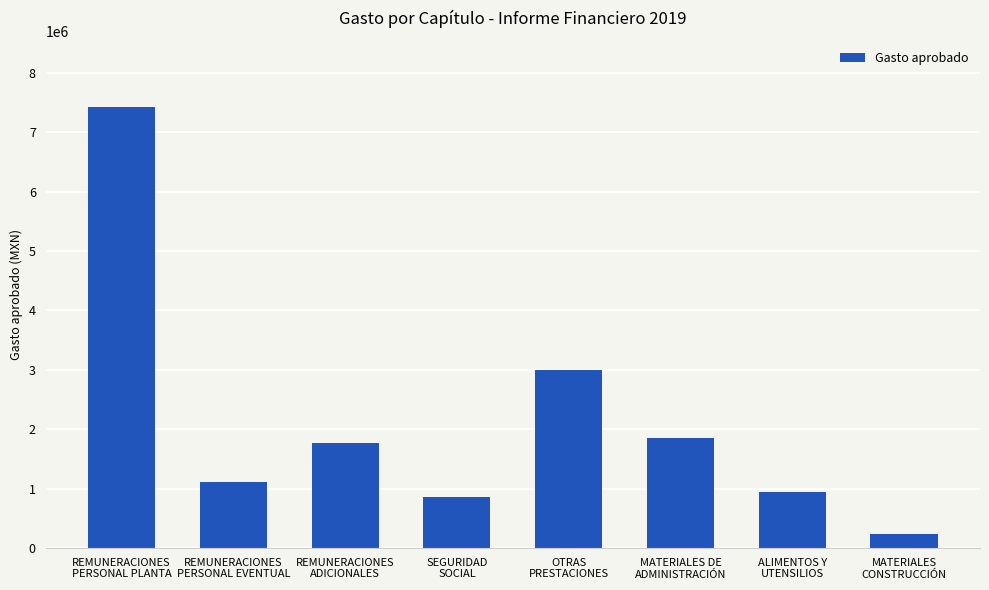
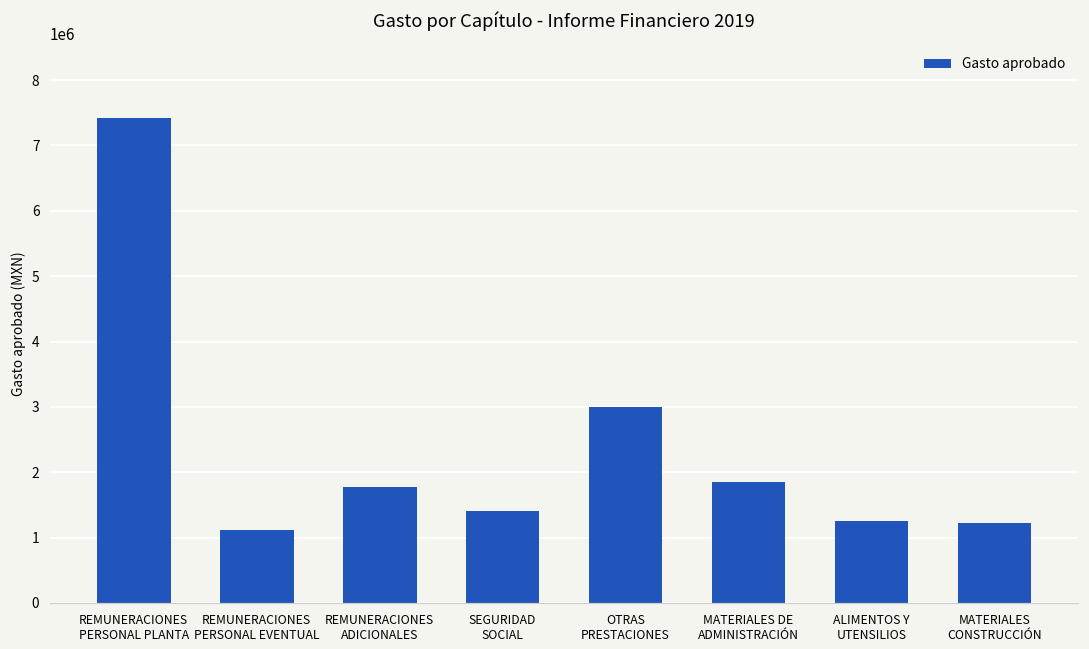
  {
    "REMUNERACIONES PERSONAL PLANTA": 7400000,
    "REMUNERACIONES PERSONAL EVENTUAL": 1100000,
    "REMUNERACIONES ADICIONALES": 1800000,
-   "SEGURIDAD SOCIAL": 900000,
+   "SEGURIDAD SOCIAL": 1400000,
    "OTRAS PRESTACIONES": 3000000,
    "MATERIALES DE ADMINISTRACIÓN": 1900000,
-   "ALIMENTOS Y UTENSILIOS": 900000,
-   "MATERIALES CONSTRUCCIÓN": 200000
+   "ALIMENTOS Y UTENSILIOS": 1200000,
+   "MATERIALES CONSTRUCCIÓN": 1200000
  }
